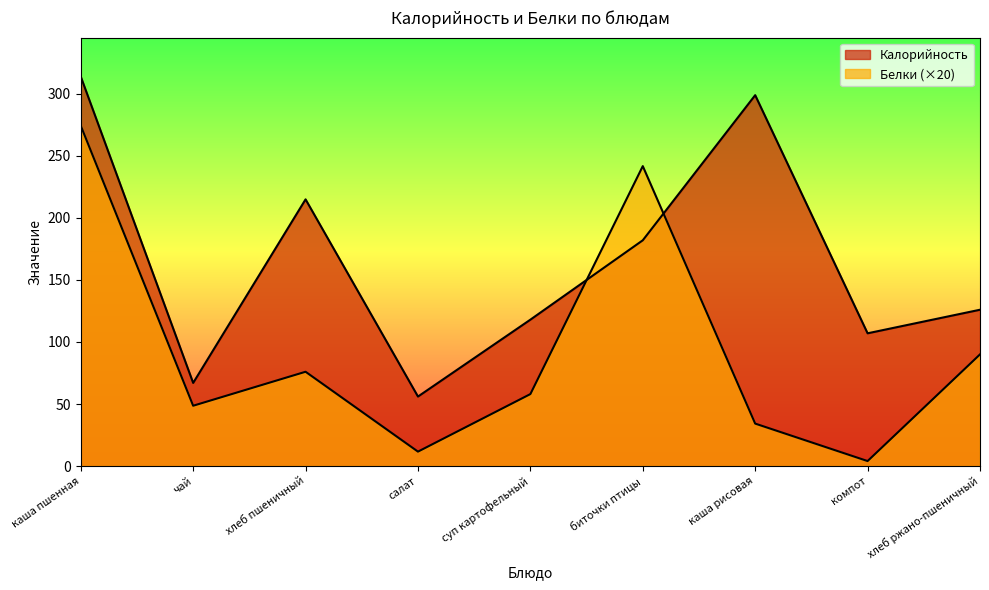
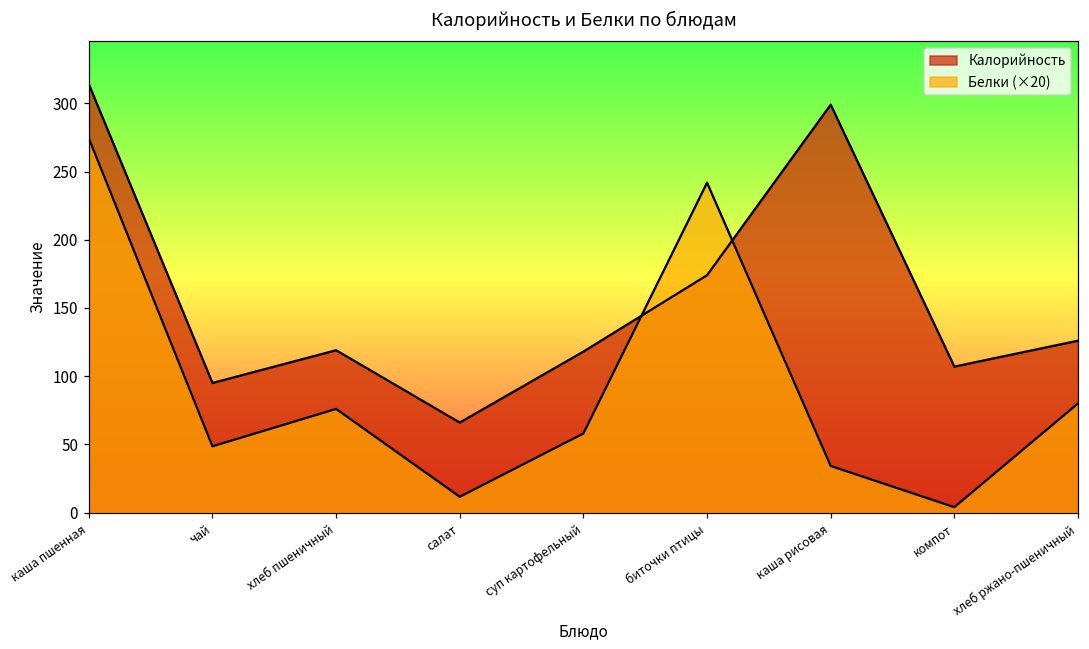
  {
    "Калорийность": {
      "каша пшенная": 314,
-     "чай": 67,
-     "хлеб пшеничный": 215,
-     "салат": 56,
+     "чай": 95,
+     "хлеб пшеничный": 119,
+     "салат": 66,
      "суп картофельный": 118,
-     "биточки птицы": 182,
+     "биточки птицы": 174,
      "каша рисовая": 299,
      "компот": 107,
      "хлеб ржано-пшеничный": 126
    },
    "Белки (×20)": {
      "каша пшенная": 274,
      "чай": 49,
      "хлеб пшеничный": 76,
      "салат": 12,
      "суп картофельный": 58,
      "биточки птицы": 242,
      "каша рисовая": 34,
      "компот": 4,
-     "хлеб ржано-пшеничный": 90
+     "хлеб ржано-пшеничный": 80
    }
  }
